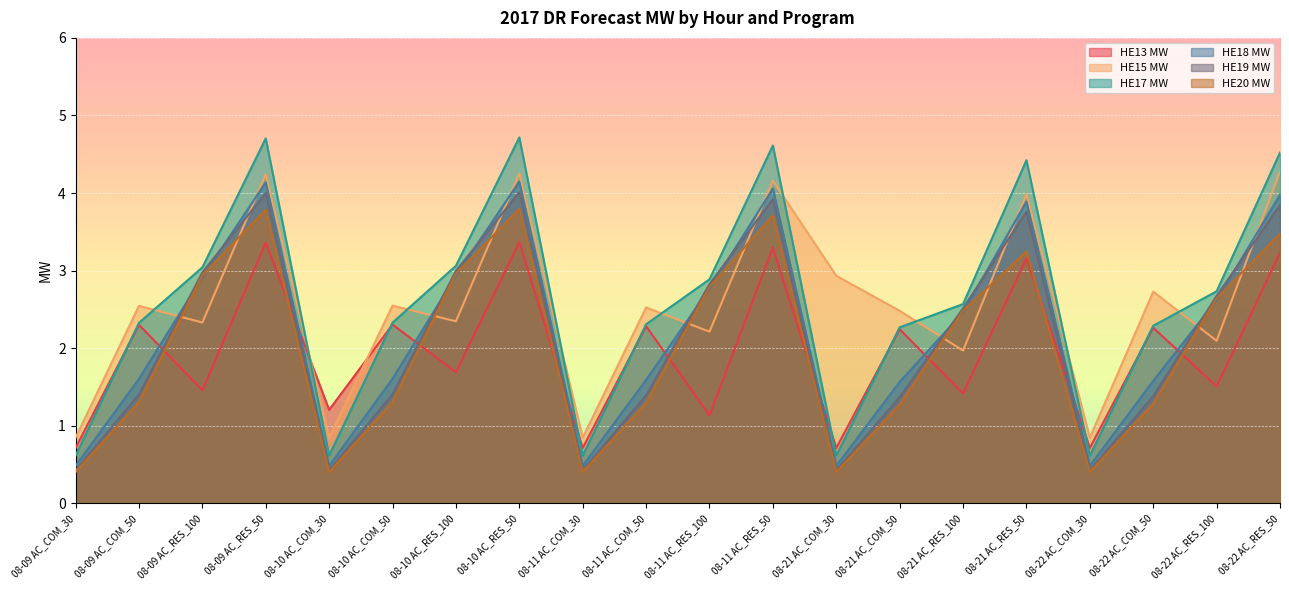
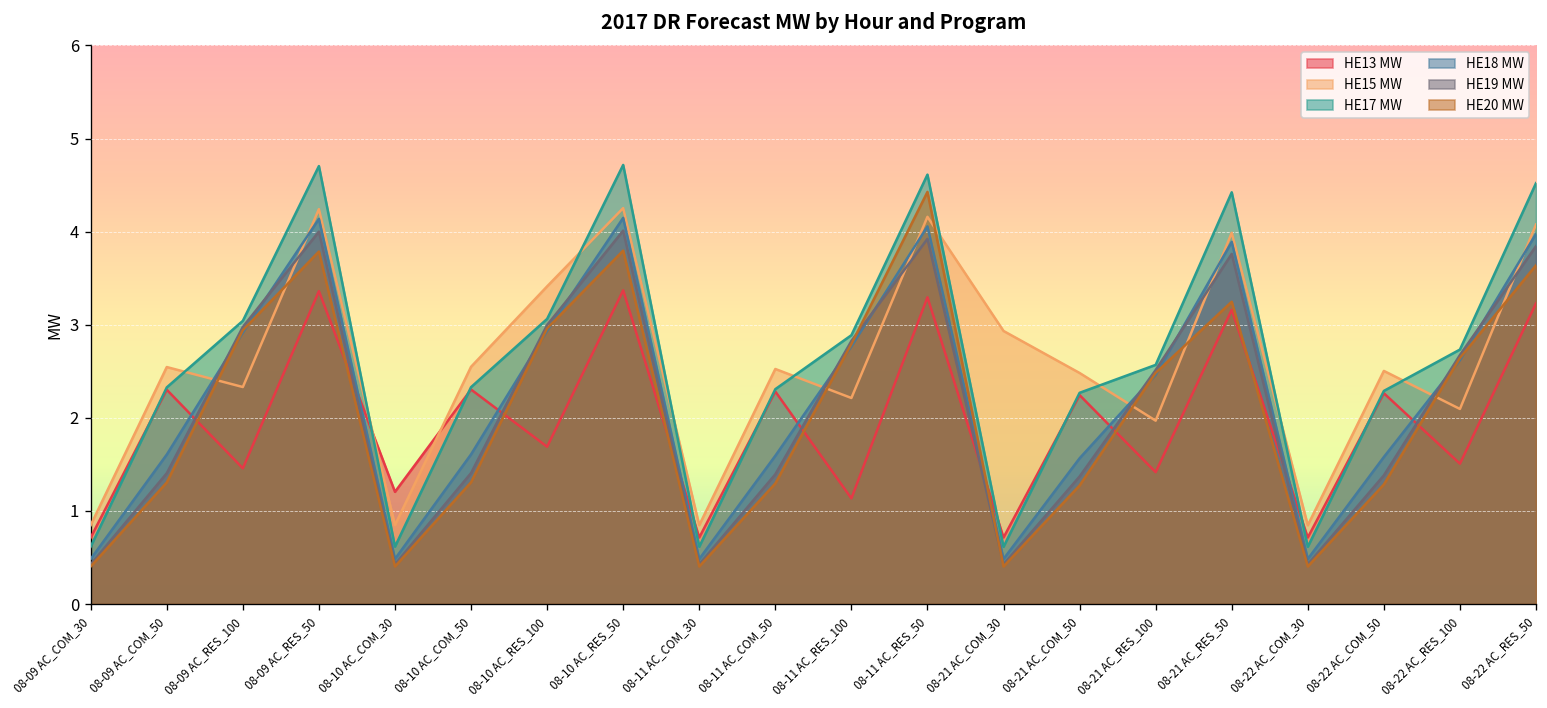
  {
    "HE13 MW": {
      "08-09 AC_COM_30": 0.7,
      "08-09 AC_RES_100": 1.5,
      "08-09 AC_RES_50": 3.4,
      "08-10 AC_COM_30": 1.2,
      "08-10 AC_RES_100": 1.7,
      "08-10 AC_RES_50": 3.4,
      "08-11 AC_COM_30": 0.7,
      "08-11 AC_RES_100": 1.1,
      "08-11 AC_RES_50": 3.3,
      "08-21 AC_COM_30": 0.7,
      "08-21 AC_RES_100": 1.4,
      "08-21 AC_RES_50": 3.2,
      "08-22 AC_COM_30": 0.7,
      "08-22 AC_RES_100": 1.5,
      "08-22 AC_RES_50": 3.2
    },
    "HE15 MW": {
      "08-09 AC_COM_30": 0.8,
      "08-09 AC_COM_50": 2.5,
      "08-09 AC_RES_100": 2.3,
      "08-09 AC_RES_50": 4.2,
      "08-10 AC_COM_30": 0.8,
      "08-10 AC_COM_50": 2.5,
-     "08-10 AC_RES_100": 2.3,
+     "08-10 AC_RES_100": 3.4,
      "08-10 AC_RES_50": 4.3,
      "08-11 AC_COM_30": 0.8,
      "08-11 AC_COM_50": 2.5,
      "08-11 AC_RES_100": 2.2,
      "08-11 AC_RES_50": 4.2,
      "08-21 AC_COM_30": 2.9,
      "08-21 AC_COM_50": 2.5,
      "08-21 AC_RES_100": 2.0,
      "08-21 AC_RES_50": 4.0,
      "08-22 AC_COM_30": 0.8,
-     "08-22 AC_COM_50": 2.7,
+     "08-22 AC_COM_50": 2.5,
      "08-22 AC_RES_100": 2.1,
-     "08-22 AC_RES_50": 4.3
+     "08-22 AC_RES_50": 4.1
    },
    "HE20 MW": {
      "08-09 AC_COM_50": 1.3,
      "08-09 AC_RES_50": 3.8,
      "08-10 AC_COM_50": 1.3,
      "08-10 AC_RES_50": 3.8,
      "08-11 AC_COM_50": 1.3,
-     "08-11 AC_RES_50": 3.7,
+     "08-11 AC_RES_50": 4.4,
      "08-21 AC_COM_50": 1.3,
      "08-21 AC_RES_50": 3.2,
      "08-22 AC_COM_50": 1.3,
-     "08-22 AC_RES_50": 3.5
+     "08-22 AC_RES_50": 3.6
    }
  }
